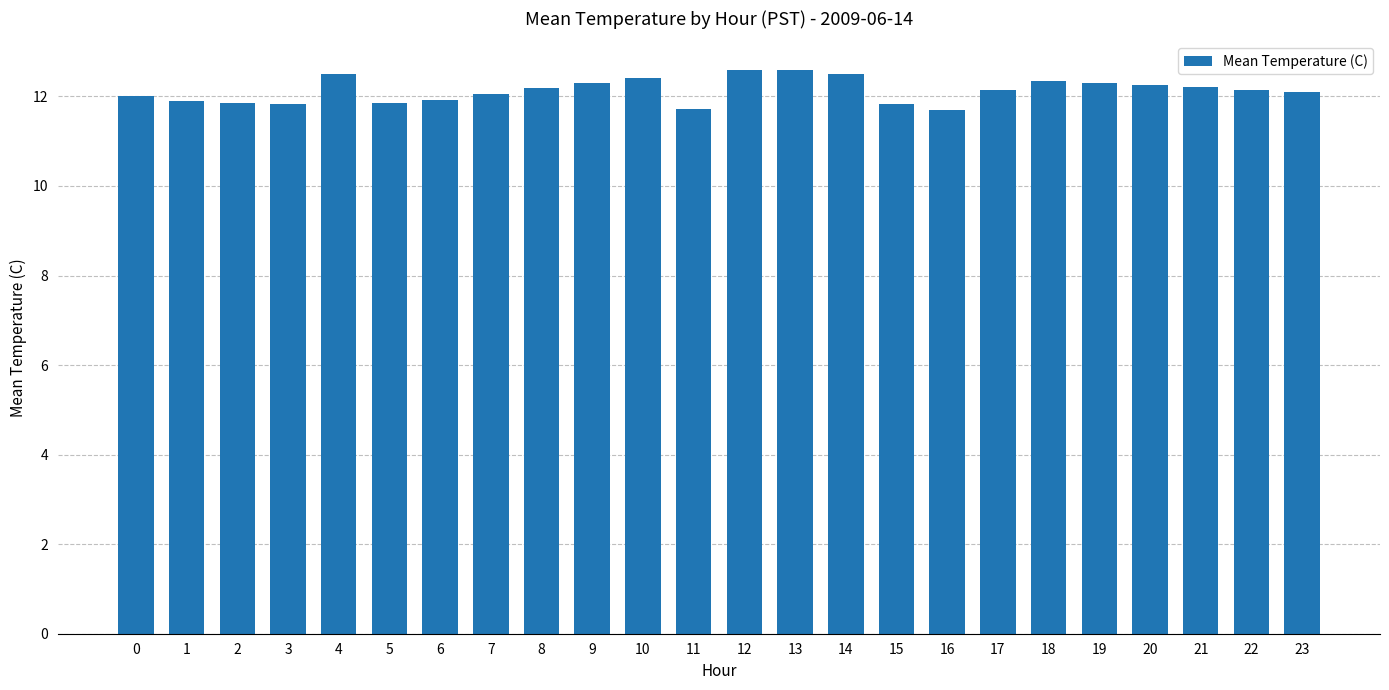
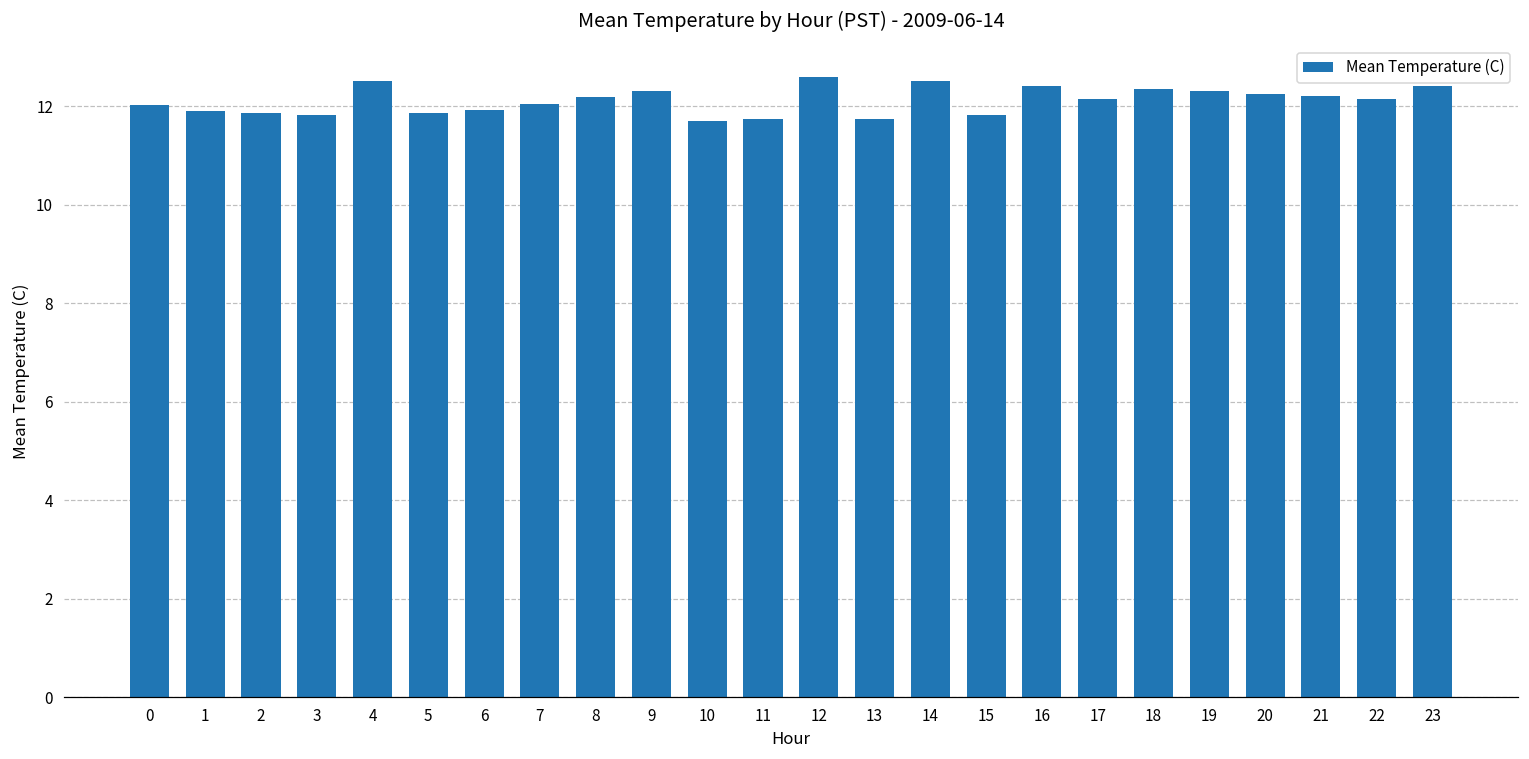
  {
    "0": 12.0,
    "1": 11.9,
    "2": 11.9,
    "3": 11.8,
    "4": 12.5,
    "5": 11.9,
    "6": 11.9,
    "7": 12.1,
    "8": 12.2,
    "9": 12.3,
-   "10": 12.4,
+   "10": 11.7,
    "11": 11.7,
    "12": 12.6,
-   "13": 12.6,
+   "13": 11.7,
    "14": 12.5,
    "15": 11.8,
-   "16": 11.7,
+   "16": 12.4,
    "17": 12.2,
    "18": 12.4,
    "19": 12.3,
    "20": 12.3,
    "21": 12.2,
    "22": 12.2,
-   "23": 12.1
+   "23": 12.4
  }
